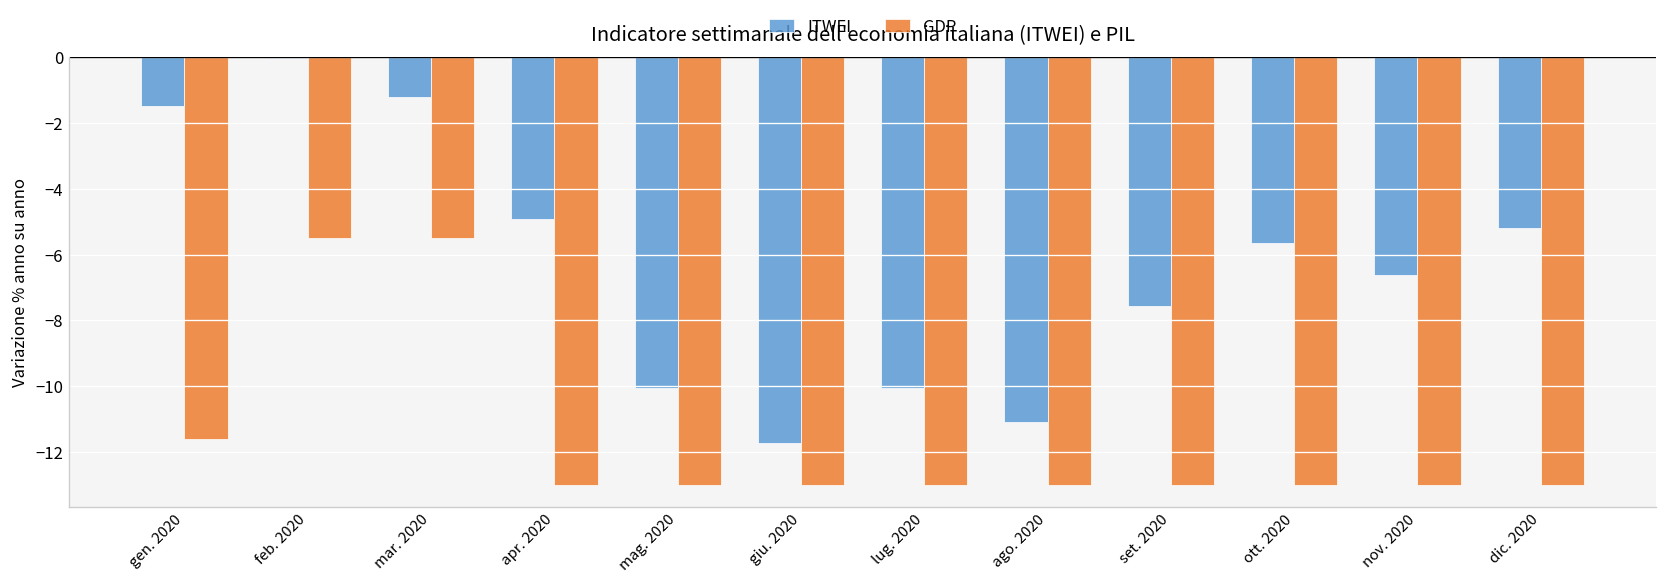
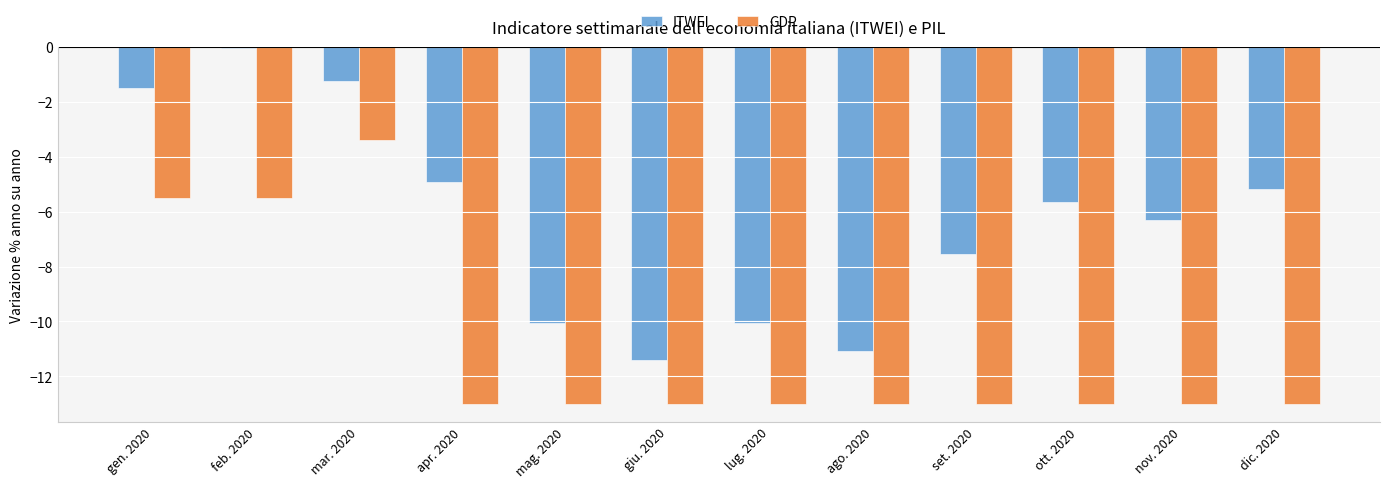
  {
    "ITWEI": {
      "gen. 2020": -1.5,
      "mar. 2020": -1.2,
      "apr. 2020": -4.9,
      "mag. 2020": -10.1,
-     "giu. 2020": -11.7,
+     "giu. 2020": -11.4,
      "lug. 2020": -10.1,
      "ago. 2020": -11.1,
      "set. 2020": -7.6,
      "ott. 2020": -5.7,
-     "nov. 2020": -6.6,
+     "nov. 2020": -6.3,
      "dic. 2020": -5.2
    },
    "GDP": {
-     "gen. 2020": -11.6,
+     "gen. 2020": -5.5,
      "feb. 2020": -5.5,
-     "mar. 2020": -5.5,
+     "mar. 2020": -3.4,
      "apr. 2020": -13.0,
      "mag. 2020": -13.0,
      "giu. 2020": -13.0,
      "lug. 2020": -13.0,
      "ago. 2020": -13.0,
      "set. 2020": -13.0,
      "ott. 2020": -13.0,
      "nov. 2020": -13.0,
      "dic. 2020": -13.0
    }
  }
